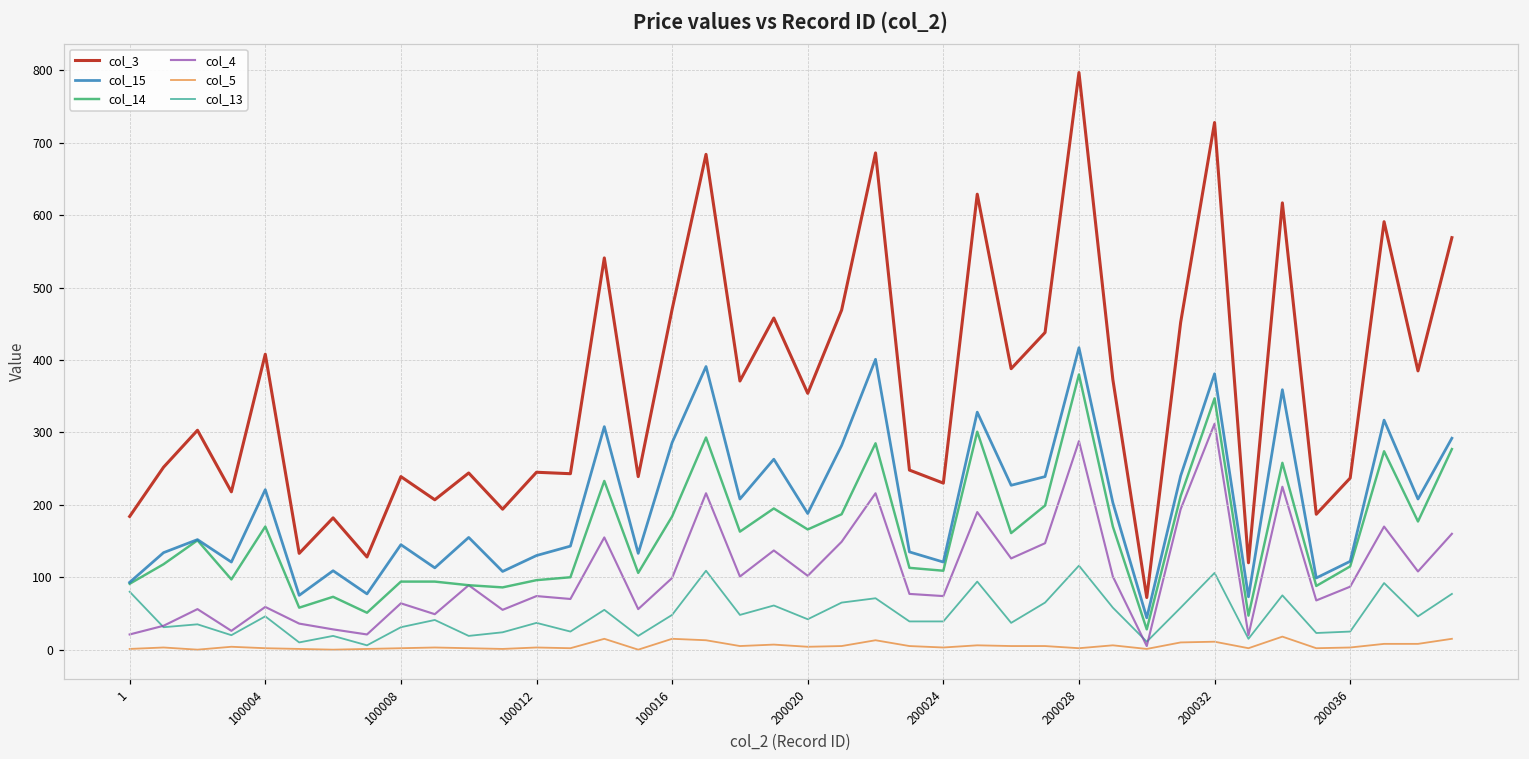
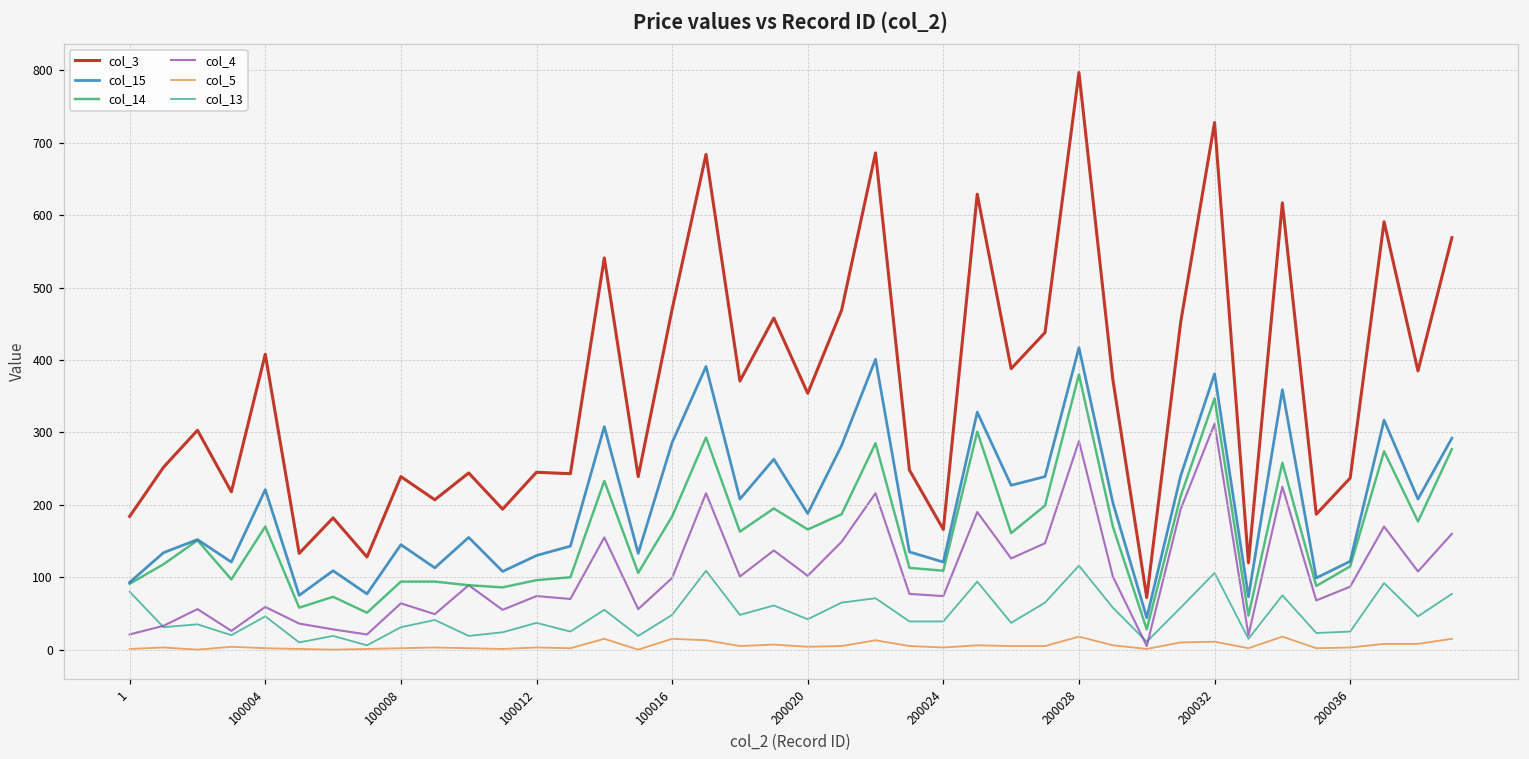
  {
    "col_3": {
      "100004": 410,
      "100008": 240,
      "100012": 250,
      "100016": 470,
      "200020": 350,
-     "200024": 230,
+     "200024": 170,
      "200028": 800,
      "200032": 730,
      "200036": 240
    },
    "col_15": {
      "100004": 220,
      "100008": 150,
      "100012": 130,
      "100016": 290,
      "200020": 190,
      "200024": 120,
      "200028": 420,
      "200032": 380,
      "200036": 120
    },
    "col_4": {
      "100004": 60,
      "100008": 60,
      "100012": 70,
      "100016": 100,
      "200020": 100,
      "200024": 70,
      "200028": 290,
      "200032": 310,
      "200036": 90
    },
    "col_5": {
      "100004": 0,
      "100008": 0,
      "100012": 0,
      "100016": 20,
      "200020": 0,
      "200024": 0,
-     "200028": 0,
+     "200028": 20,
      "200032": 10,
      "200036": 0
    }
  }
